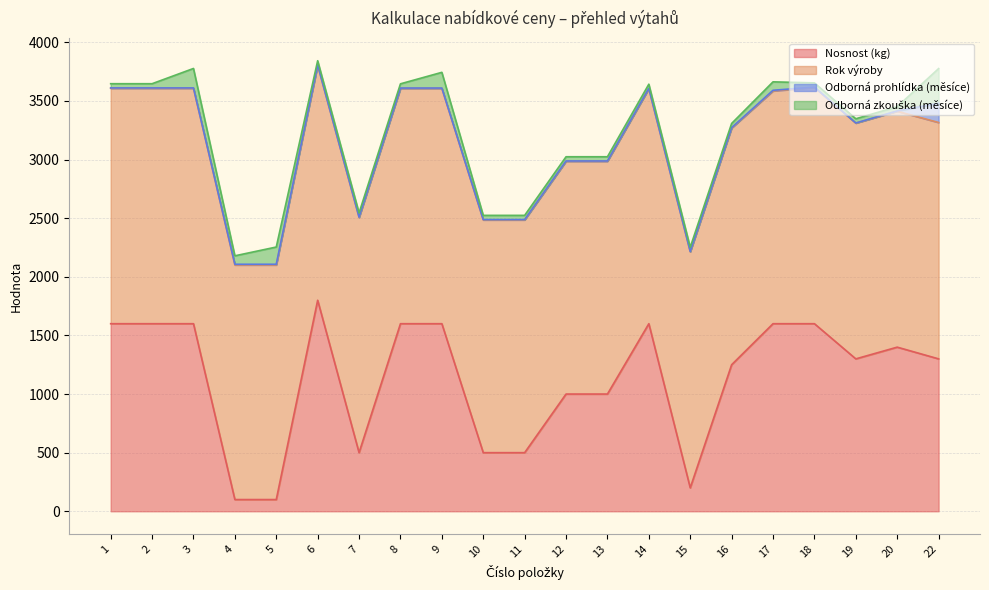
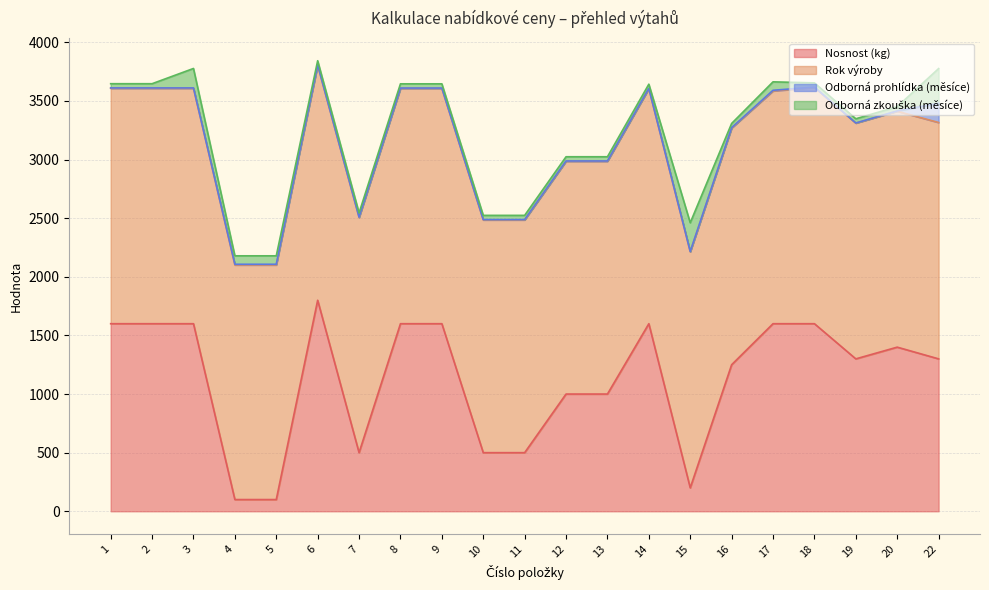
  {
    "Odborná zkouška (měsíce)": {
      "1": 40,
      "2": 40,
      "3": 170,
      "4": 70,
-     "5": 150,
+     "5": 70,
      "6": 40,
      "7": 40,
      "8": 40,
-     "9": 130,
+     "9": 40,
      "10": 40,
      "11": 40,
      "12": 40,
      "13": 40,
      "14": 40,
-     "15": 40,
+     "15": 250,
      "16": 40,
      "17": 70,
      "19": 40
    }
  }
